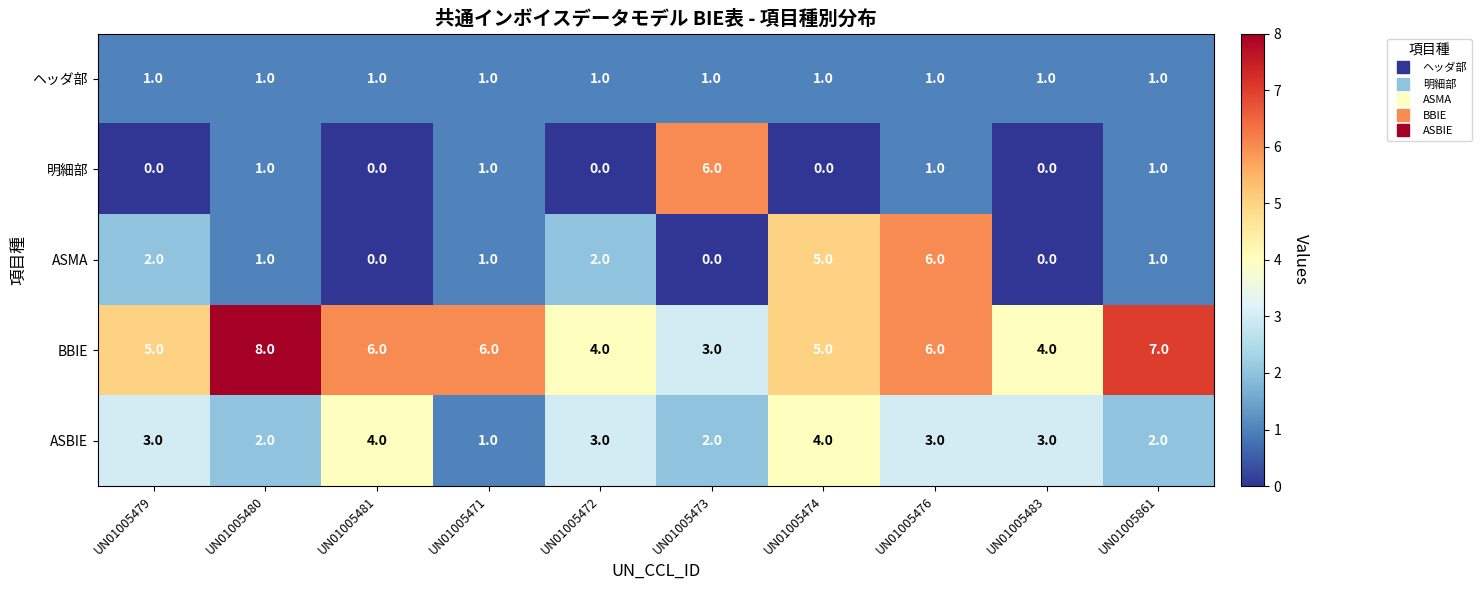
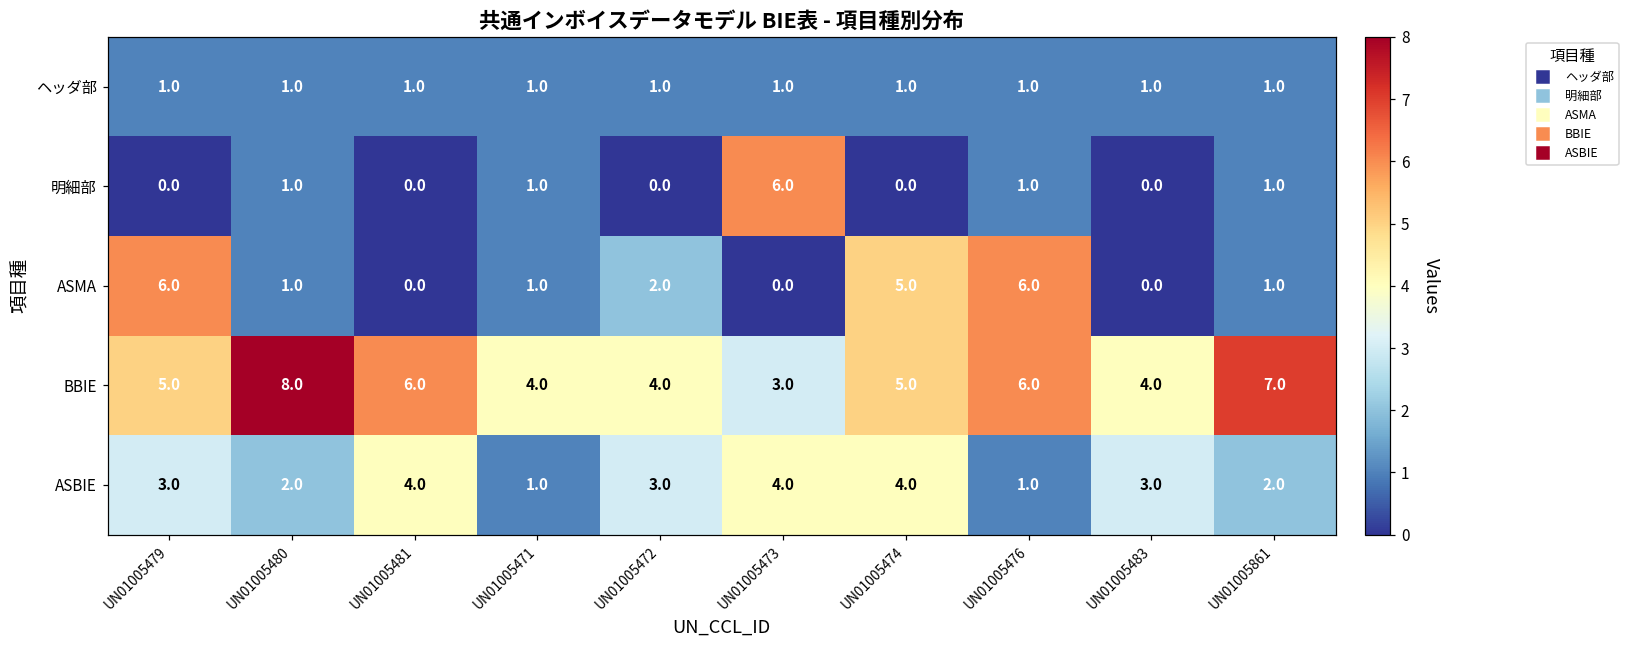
  {
    "ヘッダ部": {
      "UN01005479": 1.0,
      "UN01005480": 1.0,
      "UN01005481": 1.0,
      "UN01005471": 1.0,
      "UN01005472": 1.0,
      "UN01005473": 1.0,
      "UN01005474": 1.0,
      "UN01005476": 1.0,
      "UN01005483": 1.0,
      "UN01005861": 1.0
    },
    "明細部": {
      "UN01005479": 0.0,
      "UN01005480": 1.0,
      "UN01005481": 0.0,
      "UN01005471": 1.0,
      "UN01005472": 0.0,
      "UN01005473": 6.0,
      "UN01005474": 0.0,
      "UN01005476": 1.0,
      "UN01005483": 0.0,
      "UN01005861": 1.0
    },
    "ASMA": {
-     "UN01005479": 2.0,
+     "UN01005479": 6.0,
      "UN01005480": 1.0,
      "UN01005481": 0.0,
      "UN01005471": 1.0,
      "UN01005472": 2.0,
      "UN01005473": 0.0,
      "UN01005474": 5.0,
      "UN01005476": 6.0,
      "UN01005483": 0.0,
      "UN01005861": 1.0
    },
    "BBIE": {
      "UN01005479": 5.0,
      "UN01005480": 8.0,
      "UN01005481": 6.0,
-     "UN01005471": 6.0,
+     "UN01005471": 4.0,
      "UN01005472": 4.0,
      "UN01005473": 3.0,
      "UN01005474": 5.0,
      "UN01005476": 6.0,
      "UN01005483": 4.0,
      "UN01005861": 7.0
    },
    "ASBIE": {
      "UN01005479": 3.0,
      "UN01005480": 2.0,
      "UN01005481": 4.0,
      "UN01005471": 1.0,
      "UN01005472": 3.0,
-     "UN01005473": 2.0,
+     "UN01005473": 4.0,
      "UN01005474": 4.0,
-     "UN01005476": 3.0,
+     "UN01005476": 1.0,
      "UN01005483": 3.0,
      "UN01005861": 2.0
    }
  }
